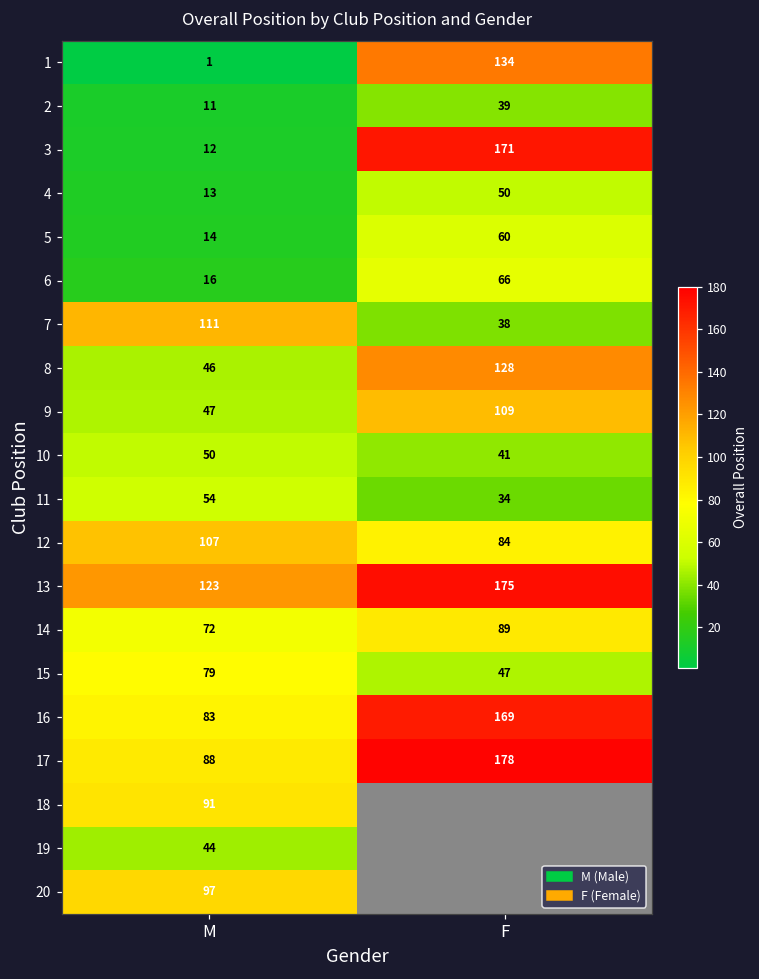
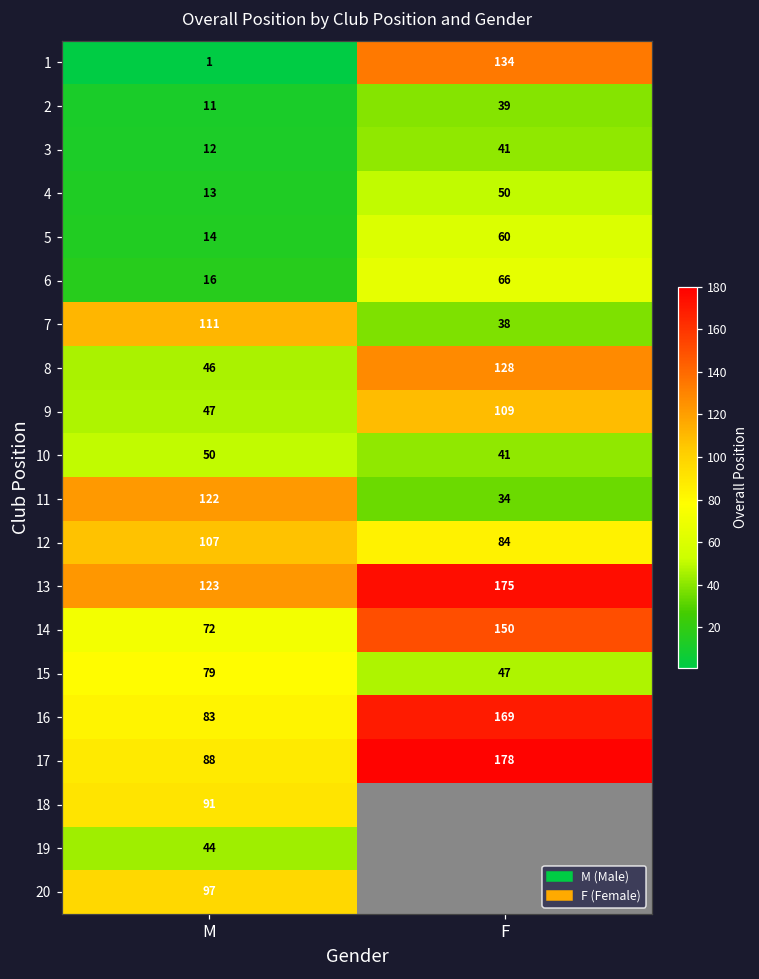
  {
    "1": {
      "M": 1,
      "F": 134
    },
    "2": {
      "M": 11,
      "F": 39
    },
    "3": {
      "M": 12,
-     "F": 171
+     "F": 41
    },
    "4": {
      "M": 13,
      "F": 50
    },
    "5": {
      "M": 14,
      "F": 60
    },
    "6": {
      "M": 16,
      "F": 66
    },
    "7": {
      "M": 111,
      "F": 38
    },
    "8": {
      "M": 46,
      "F": 128
    },
    "9": {
      "M": 47,
      "F": 109
    },
    "10": {
      "M": 50,
      "F": 41
    },
    "11": {
-     "M": 54,
+     "M": 122,
      "F": 34
    },
    "12": {
      "M": 107,
      "F": 84
    },
    "13": {
      "M": 123,
      "F": 175
    },
    "14": {
      "M": 72,
-     "F": 89
+     "F": 150
    },
    "15": {
      "M": 79,
      "F": 47
    },
    "16": {
      "M": 83,
      "F": 169
    },
    "17": {
      "M": 88,
      "F": 178
    },
    "18": {
      "M": 91
    },
    "19": {
      "M": 44
    },
    "20": {
      "M": 97
    }
  }
